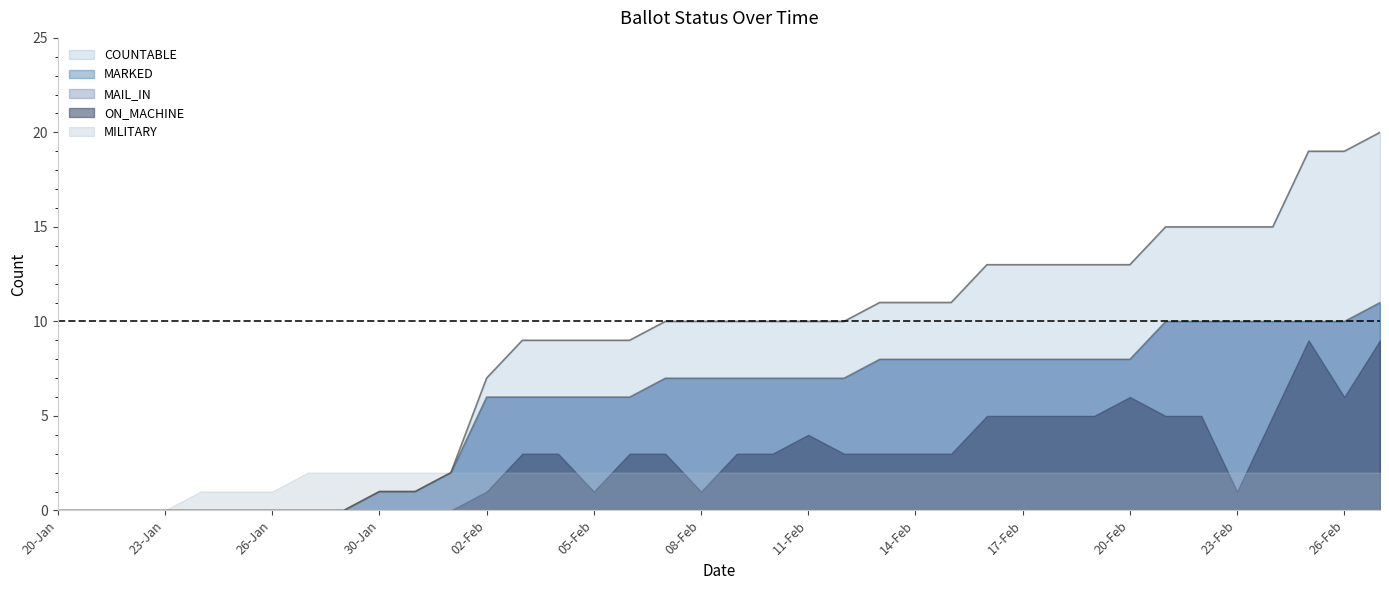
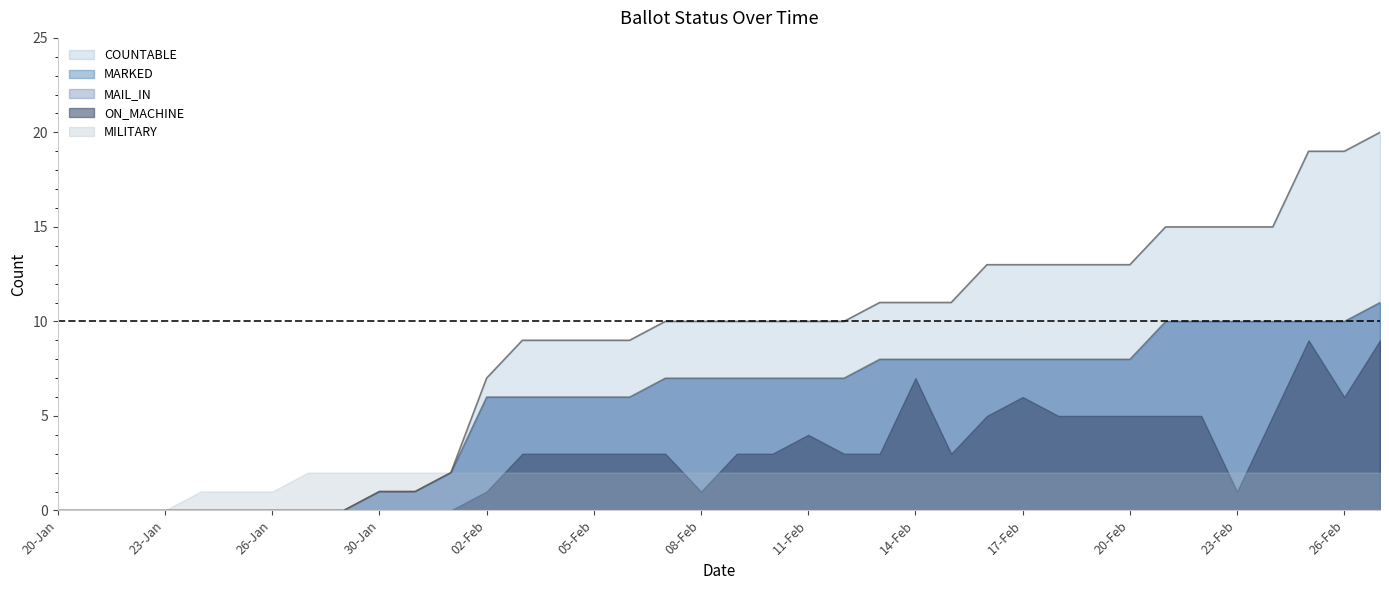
  {
    "ON_MACHINE": {
      "30-Jan": 0,
      "02-Feb": 1,
-     "05-Feb": 1,
+     "05-Feb": 3,
      "08-Feb": 1,
      "11-Feb": 4,
-     "14-Feb": 3,
-     "17-Feb": 5,
-     "20-Feb": 6,
+     "14-Feb": 7,
+     "17-Feb": 6,
+     "20-Feb": 5,
      "23-Feb": 1,
      "26-Feb": 6
    }
  }
